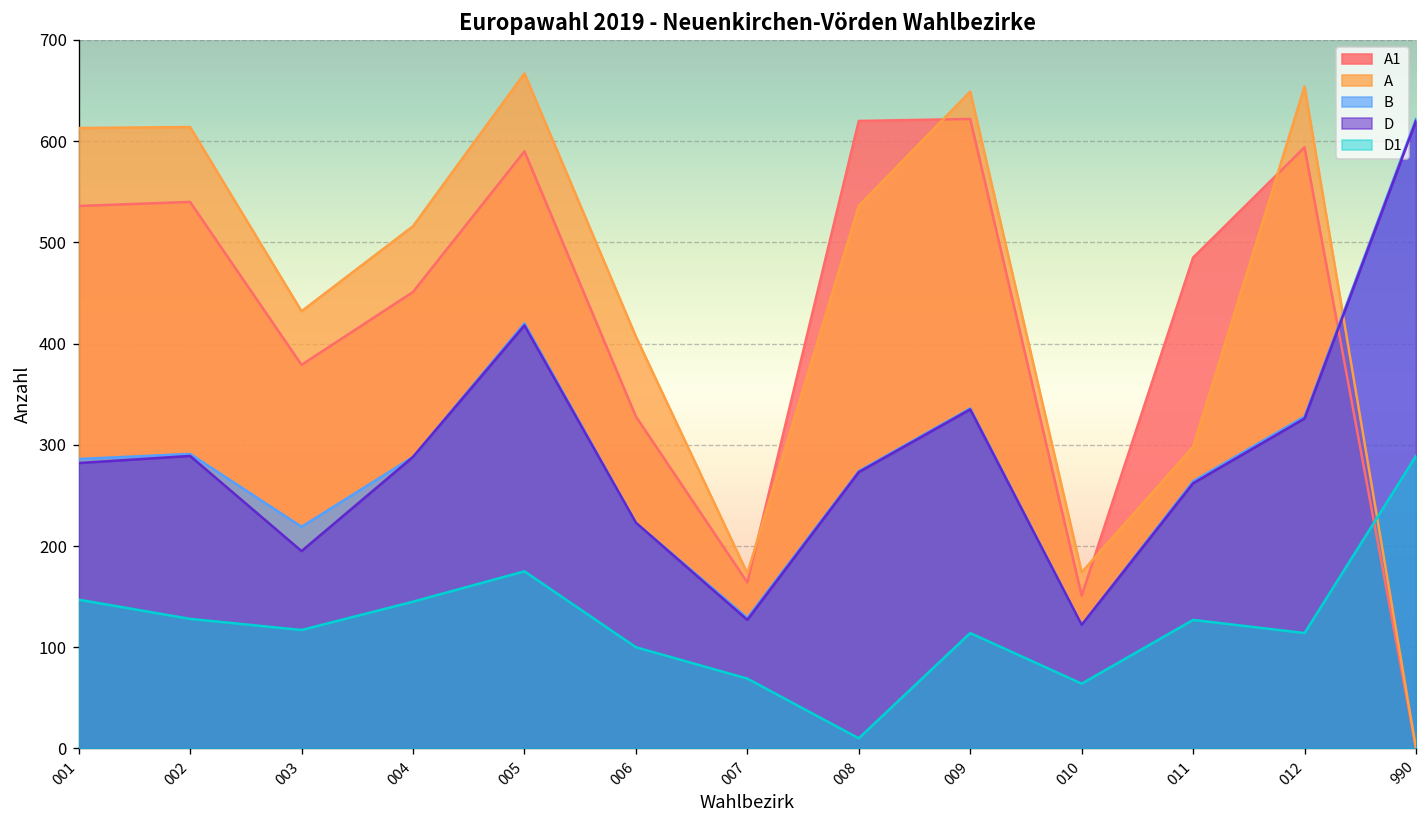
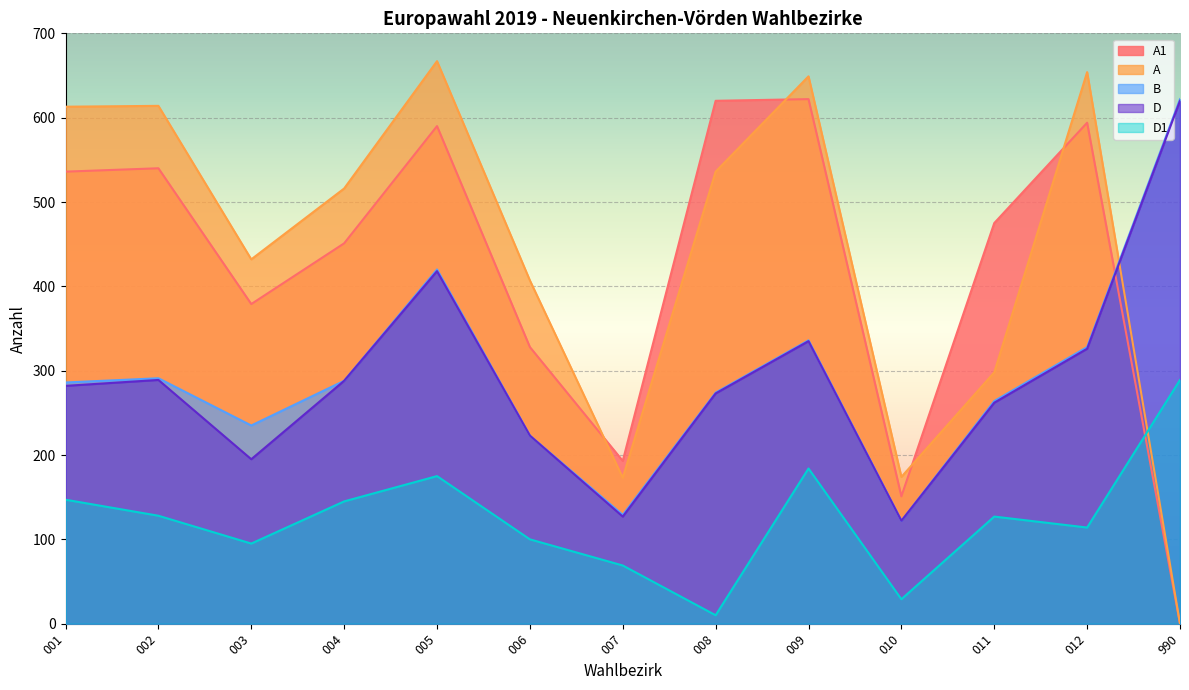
  {
    "A1": {
      "001": 540,
      "002": 540,
      "003": 380,
      "004": 450,
      "005": 590,
      "006": 330,
-     "007": 160,
+     "007": 190,
      "008": 620,
      "009": 620,
      "010": 150,
-     "011": 490,
+     "011": 480,
      "012": 590
    },
    "A": {
      "001": 610,
      "002": 610,
      "003": 430,
      "004": 520,
      "005": 670,
      "006": 410,
      "007": 170,
      "008": 540,
      "009": 650,
      "010": 170,
      "011": 300,
      "012": 650
    },
    "B": {
      "001": 290,
-     "003": 220
+     "003": 240
    },
    "D": {
      "001": 280,
      "003": 200
    },
    "D1": {
      "001": 150,
      "002": 130,
-     "003": 120,
+     "003": 100,
      "004": 150,
      "005": 180,
      "006": 100,
      "007": 70,
      "008": 10,
-     "009": 110,
-     "010": 60,
+     "009": 180,
+     "010": 30,
      "011": 130,
      "012": 110,
      "990": 290
    }
  }
